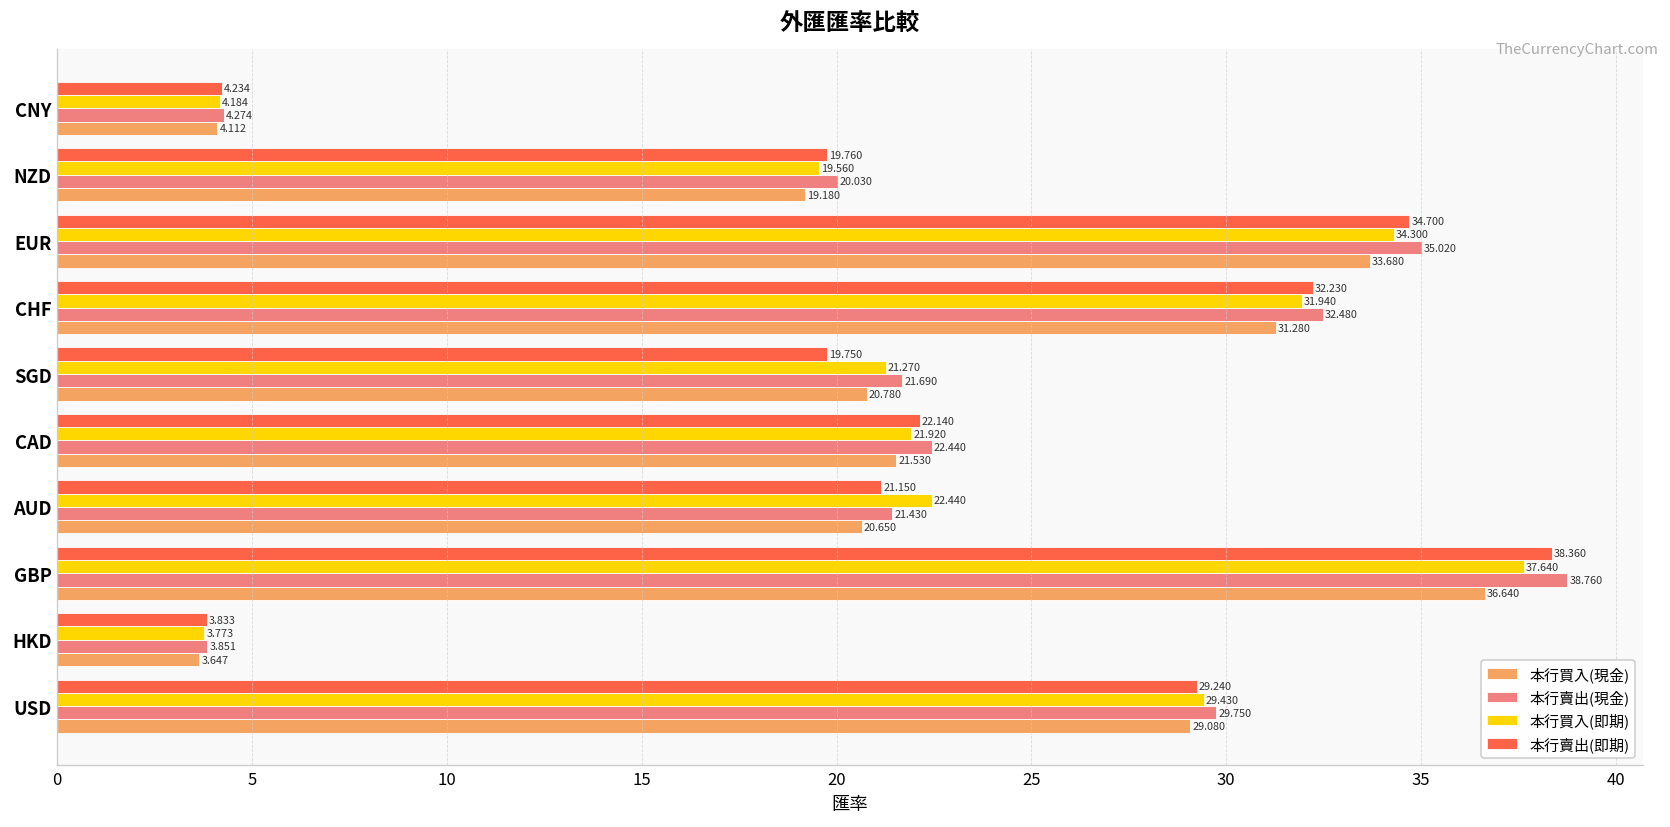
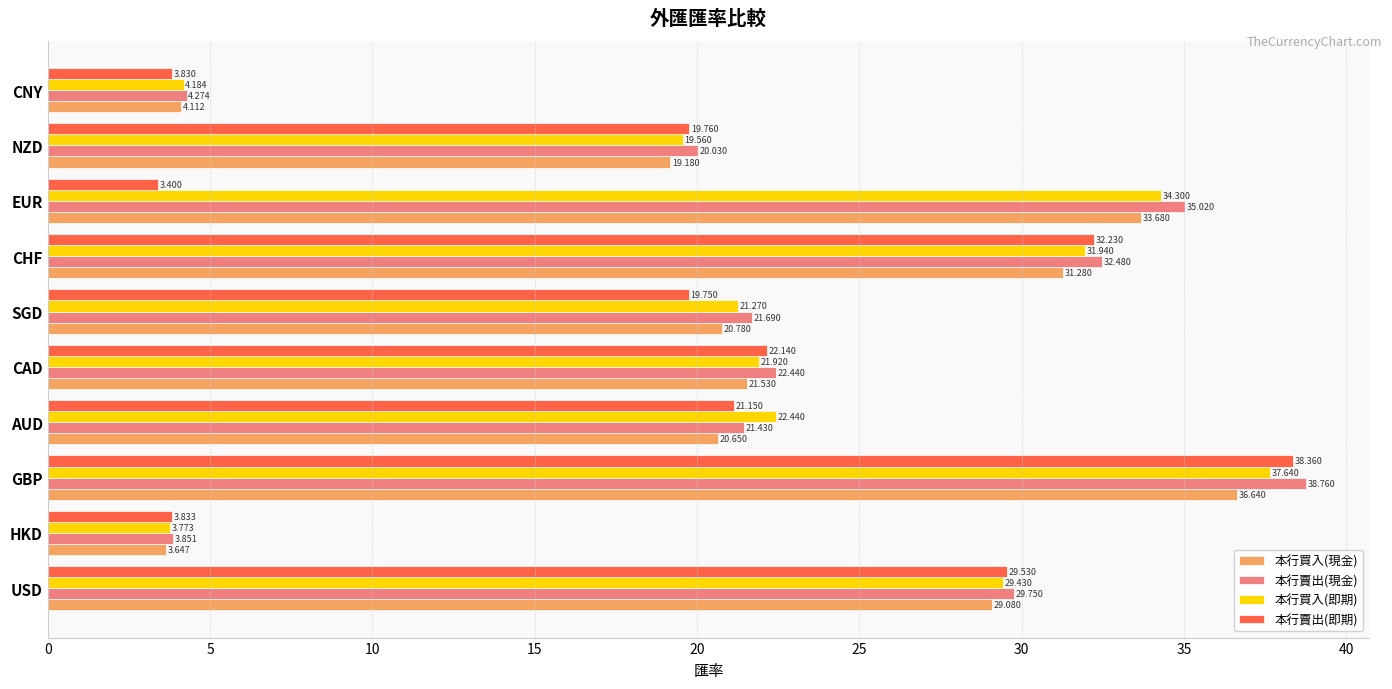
  {
    "本行買入(即期)": {
      "CNY": 4.184,
      "NZD": 19.560,
      "EUR": 34.300,
      "CHF": 31.940,
      "SGD": 21.270,
      "CAD": 21.920,
      "AUD": 22.440,
      "GBP": 37.640,
      "HKD": 3.773,
      "USD": 29.430
    },
    "本行賣出(即期)": {
-     "CNY": 4.234,
+     "CNY": 3.830,
      "NZD": 19.760,
-     "EUR": 34.700,
+     "EUR": 3.400,
      "CHF": 32.230,
      "SGD": 19.750,
      "CAD": 22.140,
      "AUD": 21.150,
      "GBP": 38.360,
      "HKD": 3.833,
-     "USD": 29.240
+     "USD": 29.530
    }
  }
